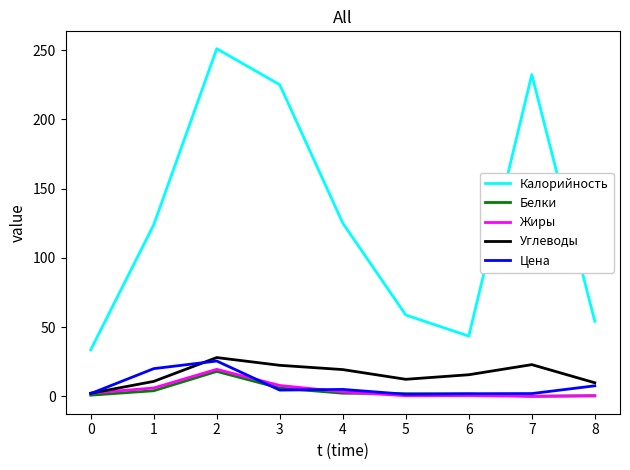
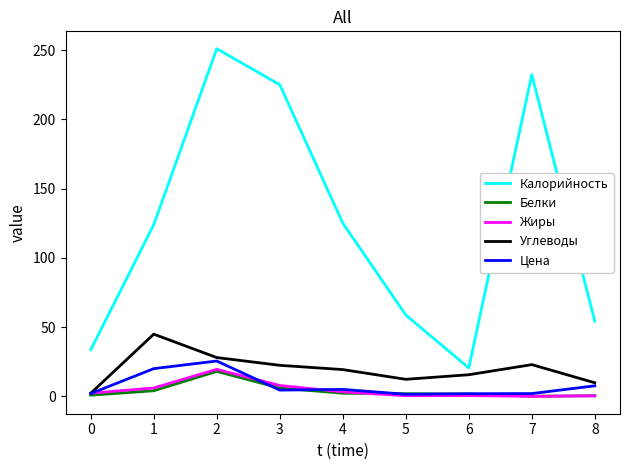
  {
    "Калорийность": {
      "0": 34,
      "1": 124,
      "2": 251,
      "3": 225,
      "4": 125,
      "5": 59,
-     "6": 44,
+     "6": 21,
      "7": 232,
      "8": 54
    },
    "Белки": {
      "1": 4
    },
    "Жиры": {
      "1": 6
    },
    "Углеводы": {
-     "1": 11,
+     "1": 45,
      "2": 28,
      "3": 22,
      "4": 19,
      "5": 12,
      "6": 16,
      "7": 23,
      "8": 10
    },
    "Цена": {
      "1": 20,
      "2": 26,
      "7": 2,
      "8": 8
    }
  }
